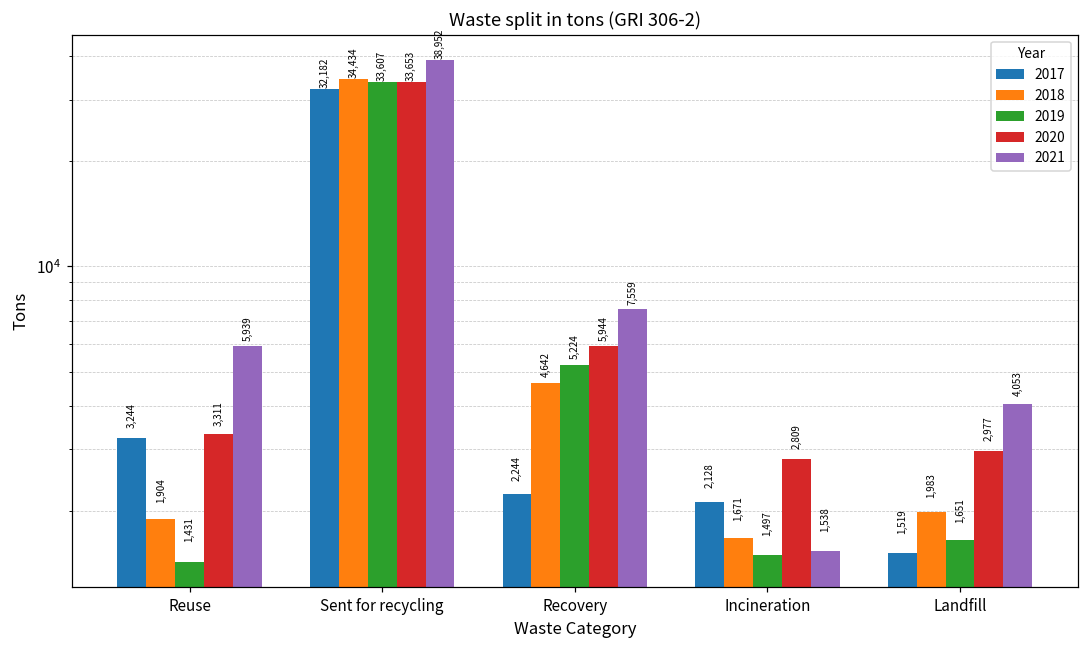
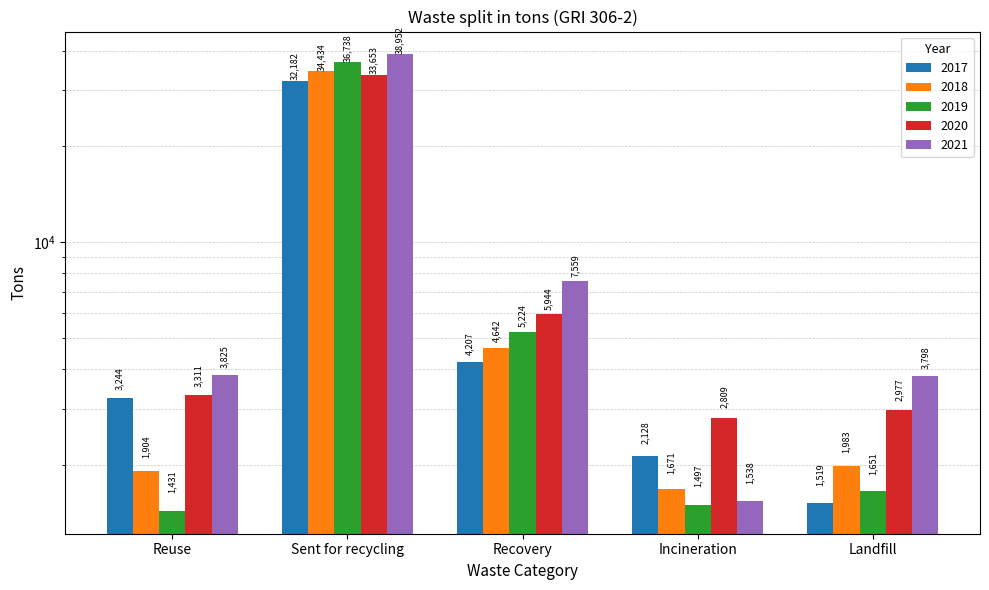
  {
    "2017": {
      "Reuse": "3,244",
      "Sent for recycling": "32,182",
-     "Recovery": "2,244",
+     "Recovery": "4,207",
      "Incineration": "2,128",
      "Landfill": "1,519"
    },
    "2018": {
      "Reuse": "1,904",
      "Sent for recycling": "34,434",
      "Recovery": "4,642",
      "Incineration": "1,671",
      "Landfill": "1,983"
    },
    "2019": {
      "Reuse": "1,431",
-     "Sent for recycling": "33,607",
+     "Sent for recycling": "36,738",
      "Recovery": "5,224",
      "Incineration": "1,497",
      "Landfill": "1,651"
    },
    "2020": {
      "Reuse": "3,311",
      "Sent for recycling": "33,653",
      "Recovery": "5,944",
      "Incineration": "2,809",
      "Landfill": "2,977"
    },
    "2021": {
-     "Reuse": "5,939",
+     "Reuse": "3,825",
      "Sent for recycling": "38,952",
      "Recovery": "7,559",
      "Incineration": "1,538",
-     "Landfill": "4,053"
+     "Landfill": "3,798"
    }
  }
